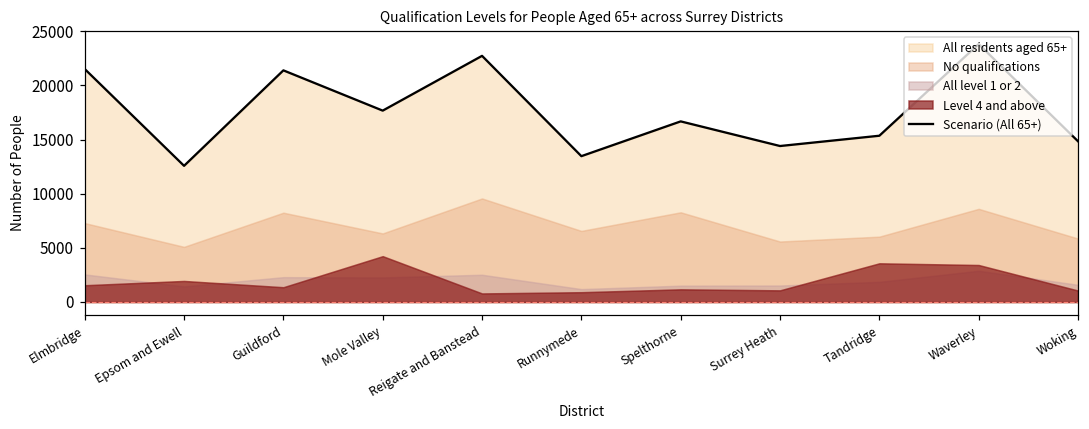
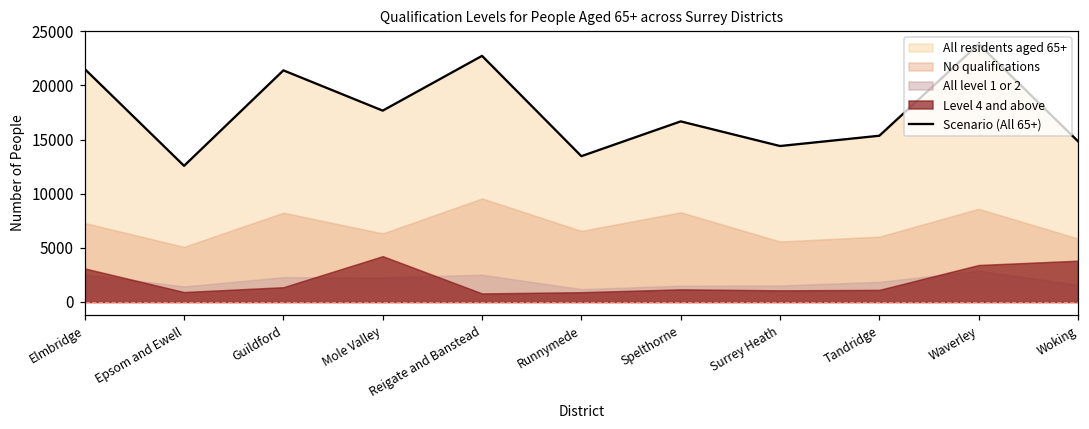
  {
    "Level 4 and above": {
-     "Elmbridge": 2000,
-     "Epsom and Ewell": 2000,
+     "Elmbridge": 3000,
+     "Epsom and Ewell": 1000,
      "Guildford": 1000,
      "Mole Valley": 4000,
      "Reigate and Banstead": 1000,
      "Runnymede": 1000,
      "Spelthorne": 1000,
      "Surrey Heath": 1000,
-     "Tandridge": 4000,
+     "Tandridge": 1000,
      "Waverley": 3000,
-     "Woking": 1000
+     "Woking": 4000
    }
  }
